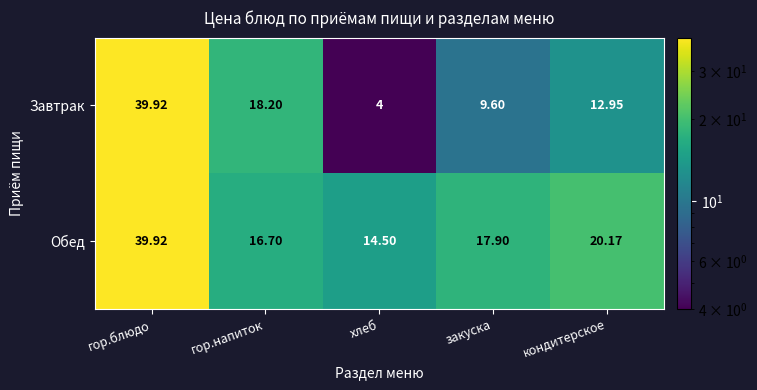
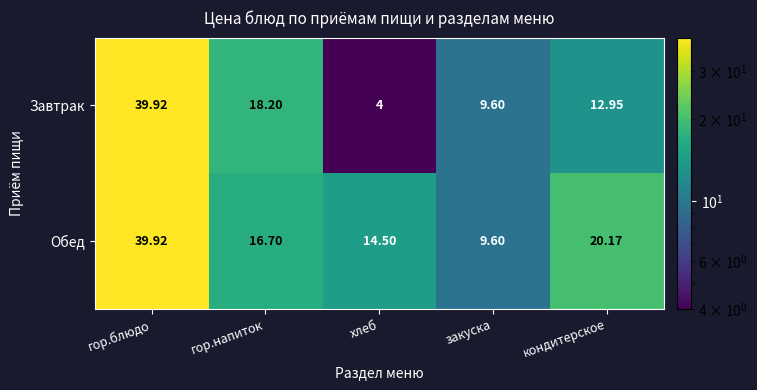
  {
    "Завтрак": {
      "гор.блюдо": 39.92,
      "гор.напиток": 18.20,
      "хлеб": 4,
      "закуска": 9.60,
      "кондитерское": 12.95
    },
    "Обед": {
      "гор.блюдо": 39.92,
      "гор.напиток": 16.70,
      "хлеб": 14.50,
-     "закуска": 17.90,
+     "закуска": 9.60,
      "кондитерское": 20.17
    }
  }
